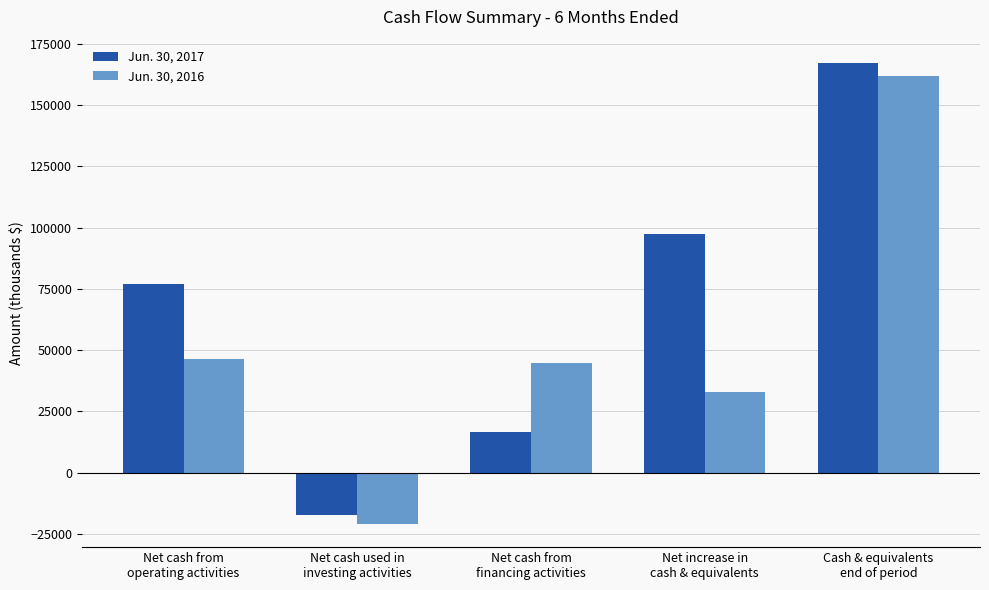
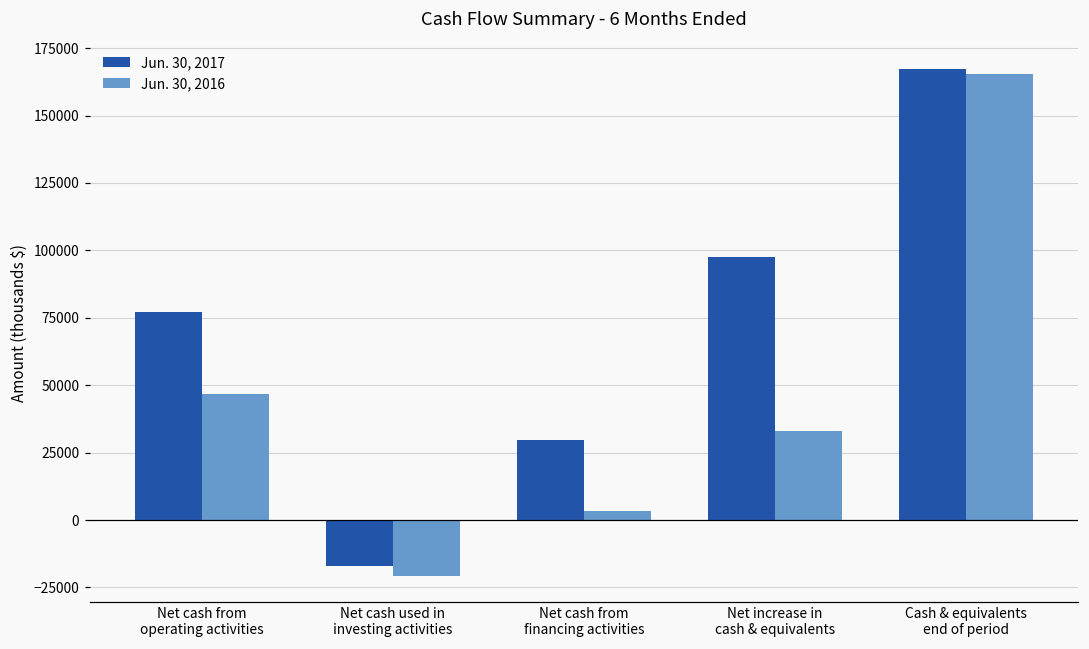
  {
    "Jun. 30, 2017": {
      "Net cash from operating activities": 77000,
      "Net cash used in investing activities": -17000,
-     "Net cash from financing activities": 17000,
+     "Net cash from financing activities": 30000,
      "Net increase in cash & equivalents": 98000,
      "Cash & equivalents end of period": 167000
    },
    "Jun. 30, 2016": {
      "Net cash from operating activities": 47000,
      "Net cash used in investing activities": -21000,
-     "Net cash from financing activities": 45000,
+     "Net cash from financing activities": 3000,
      "Net increase in cash & equivalents": 33000,
-     "Cash & equivalents end of period": 162000
+     "Cash & equivalents end of period": 165000
    }
  }
